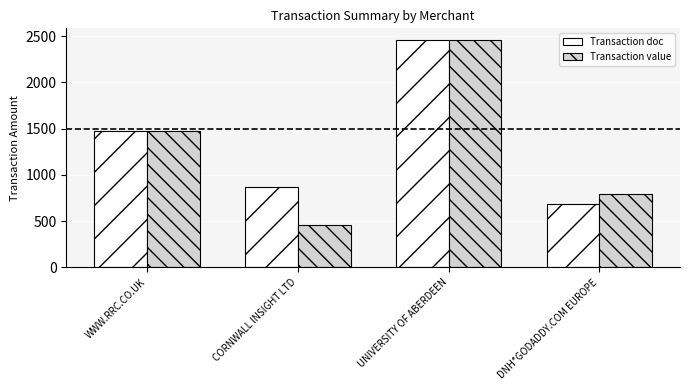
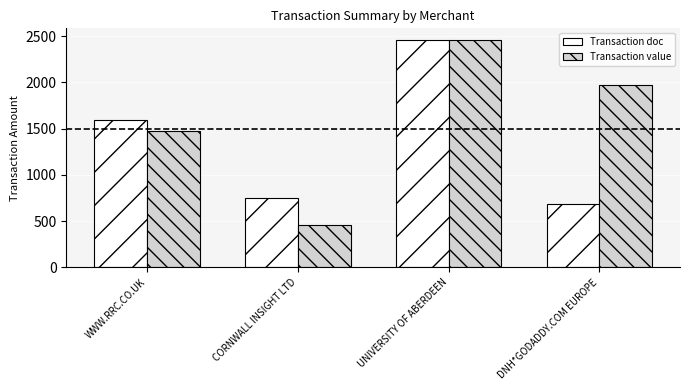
  {
    "Transaction doc": {
-     "WWW.RRC.CO.UK": 1500,
-     "CORNWALL INSIGHT LTD": 900,
+     "WWW.RRC.CO.UK": 1600,
+     "CORNWALL INSIGHT LTD": 700,
      "UNIVERSITY OF ABERDEEN": 2500,
      "DNH*GODADDY.COM EUROPE": 700
    },
    "Transaction value": {
      "WWW.RRC.CO.UK": 1500,
      "CORNWALL INSIGHT LTD": 500,
      "UNIVERSITY OF ABERDEEN": 2500,
-     "DNH*GODADDY.COM EUROPE": 800
+     "DNH*GODADDY.COM EUROPE": 2000
    }
  }
